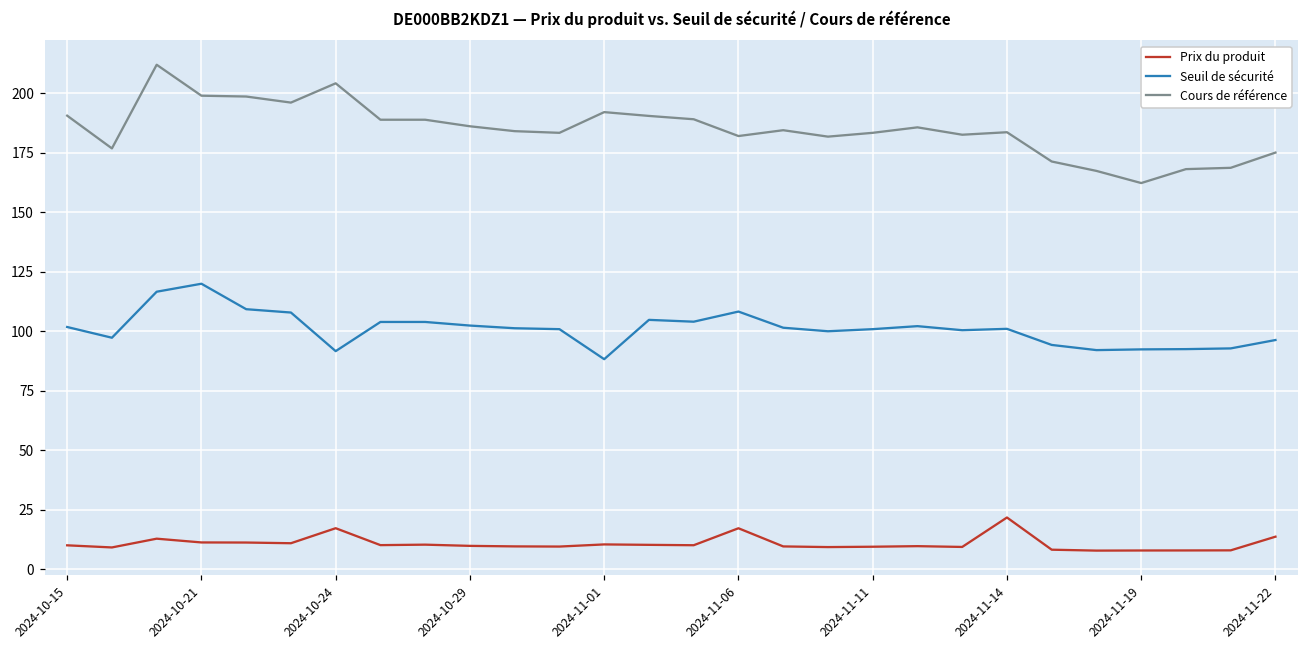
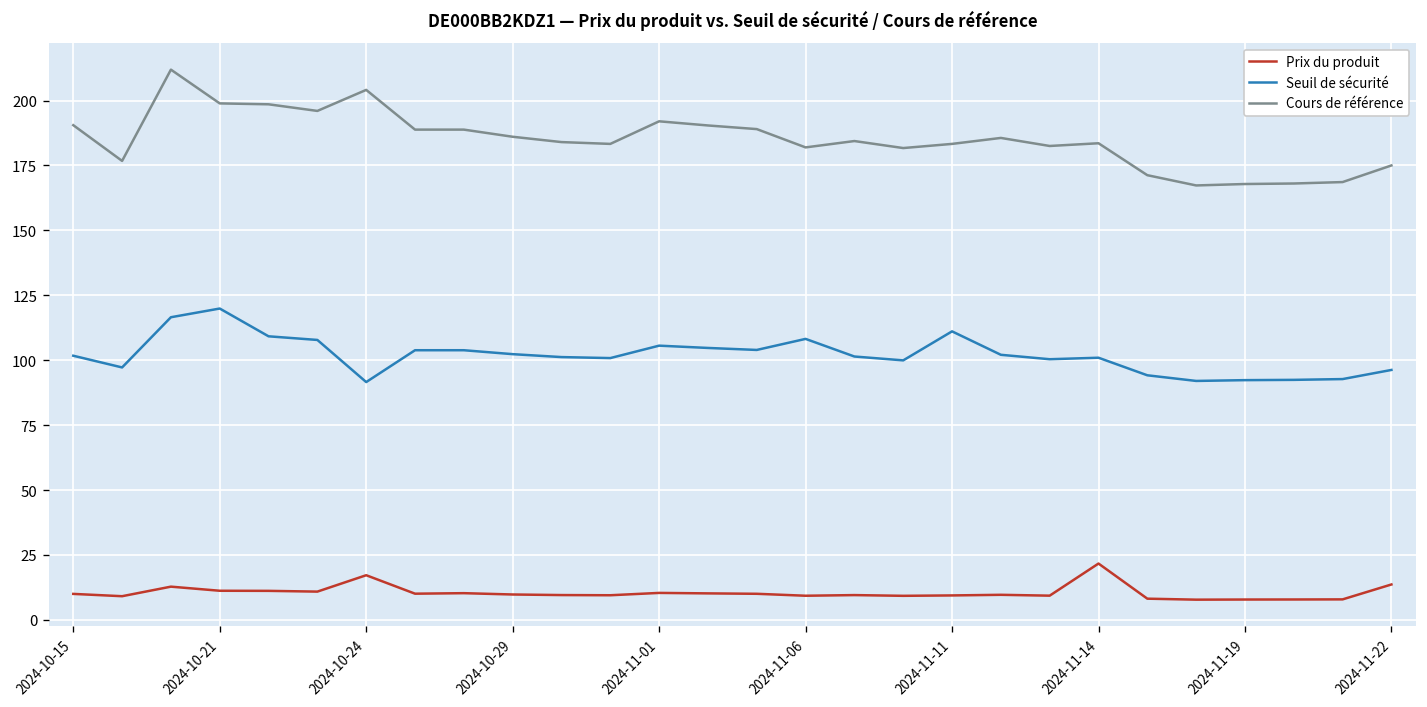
  {
    "Prix du produit": {
      "2024-10-15": 10,
      "2024-10-21": 11,
      "2024-10-24": 17,
      "2024-10-29": 10,
      "2024-11-01": 10,
-     "2024-11-06": 17,
+     "2024-11-06": 9,
      "2024-11-11": 9,
      "2024-11-14": 22,
      "2024-11-19": 8,
      "2024-11-22": 14
    },
    "Seuil de sécurité": {
      "2024-10-15": 102,
      "2024-10-21": 120,
      "2024-10-24": 92,
      "2024-10-29": 102,
-     "2024-11-01": 88,
+     "2024-11-01": 106,
      "2024-11-06": 108,
-     "2024-11-11": 101,
+     "2024-11-11": 111,
      "2024-11-14": 101,
      "2024-11-19": 92,
      "2024-11-22": 96
    },
    "Cours de référence": {
      "2024-10-15": 191,
      "2024-10-21": 199,
      "2024-10-24": 204,
      "2024-10-29": 186,
      "2024-11-01": 192,
      "2024-11-06": 182,
      "2024-11-11": 183,
      "2024-11-14": 184,
-     "2024-11-19": 162,
+     "2024-11-19": 168,
      "2024-11-22": 175
    }
  }
